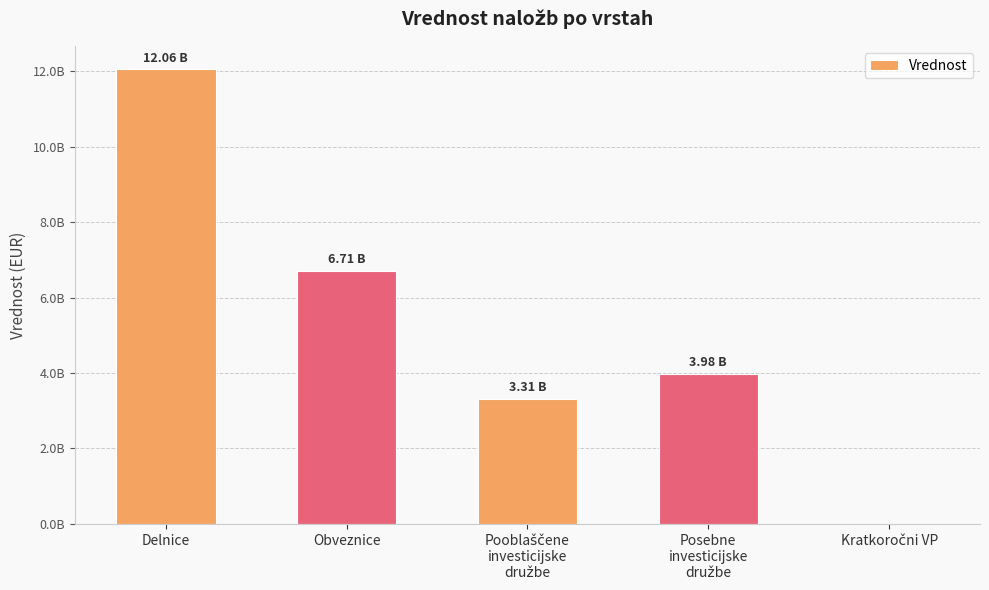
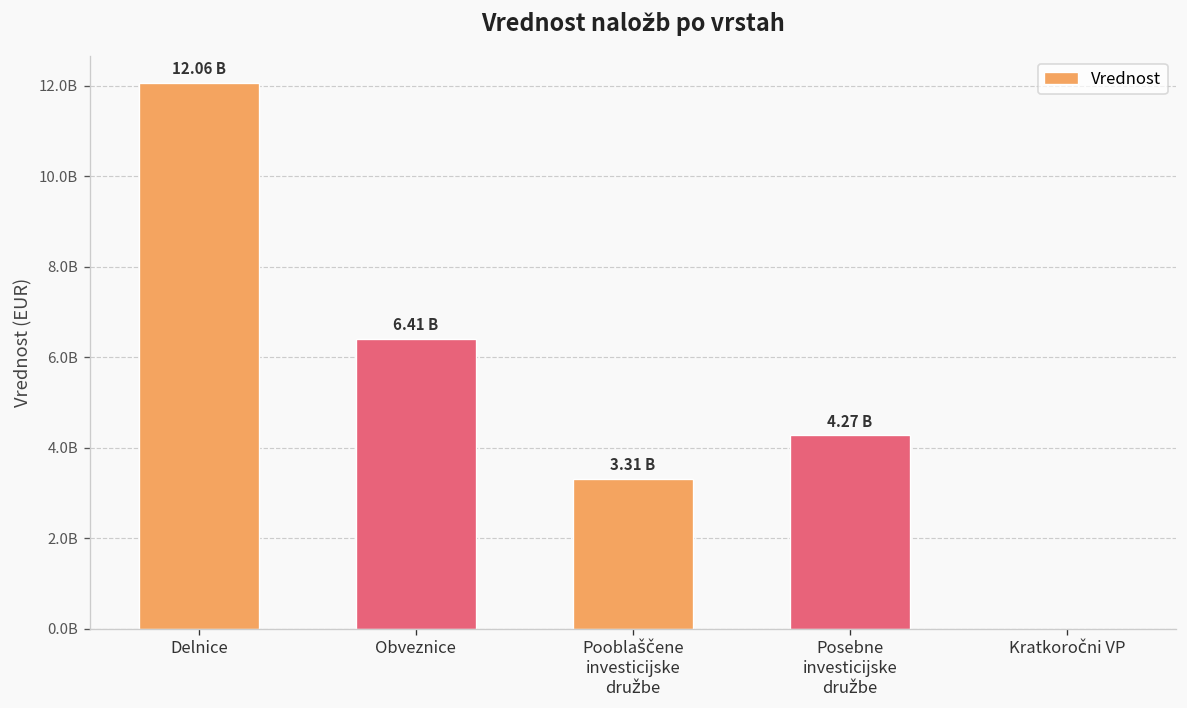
  {
-   "Obveznice": 6.71,
-   "Posebne investicijske družbe": 3.98
+   "Obveznice": 6.41,
+   "Posebne investicijske družbe": 4.27
  }
